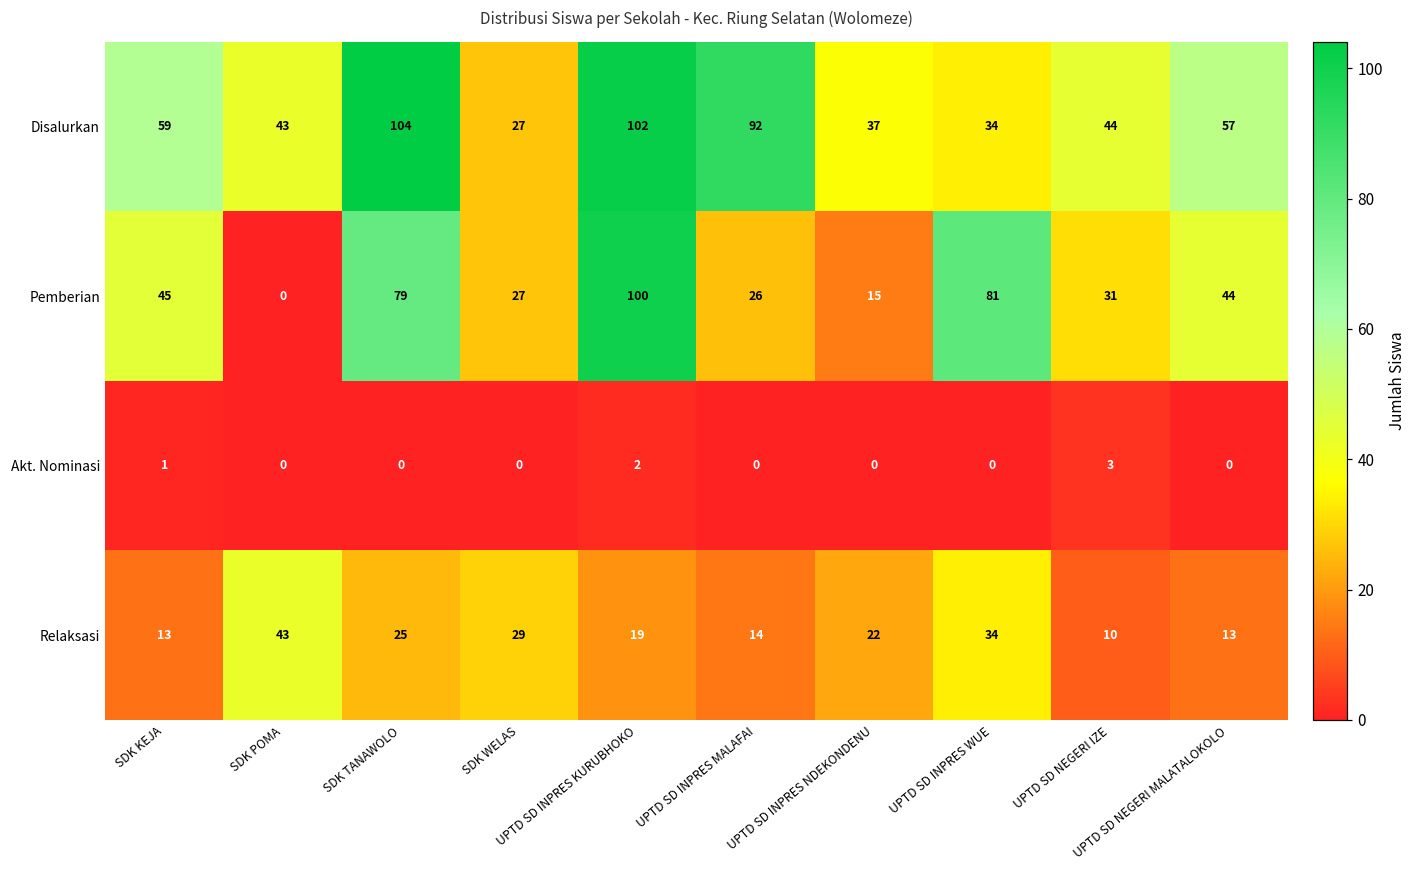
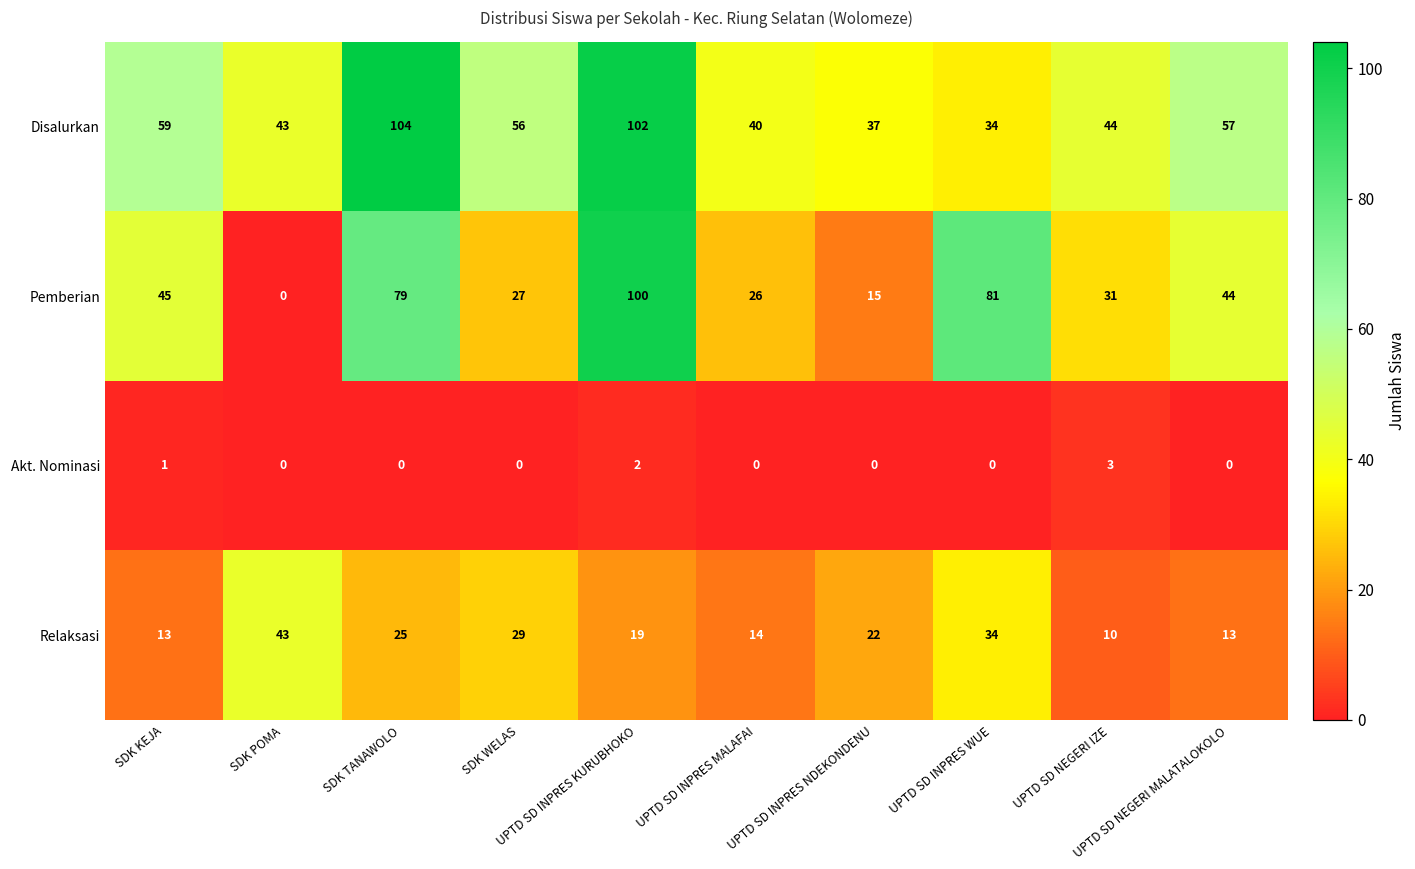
  {
    "Disalurkan": {
      "SDK KEJA": 59,
      "SDK POMA": 43,
      "SDK TANAWOLO": 104,
-     "SDK WELAS": 27,
+     "SDK WELAS": 56,
      "UPTD SD INPRES KURUBHOKO": 102,
-     "UPTD SD INPRES MALAFAI": 92,
+     "UPTD SD INPRES MALAFAI": 40,
      "UPTD SD INPRES NDEKONDENU": 37,
      "UPTD SD INPRES WUE": 34,
      "UPTD SD NEGERI IZE": 44,
      "UPTD SD NEGERI MALATALOKOLO": 57
    },
    "Pemberian": {
      "SDK KEJA": 45,
      "SDK POMA": 0,
      "SDK TANAWOLO": 79,
      "SDK WELAS": 27,
      "UPTD SD INPRES KURUBHOKO": 100,
      "UPTD SD INPRES MALAFAI": 26,
      "UPTD SD INPRES NDEKONDENU": 15,
      "UPTD SD INPRES WUE": 81,
      "UPTD SD NEGERI IZE": 31,
      "UPTD SD NEGERI MALATALOKOLO": 44
    },
    "Akt. Nominasi": {
      "SDK KEJA": 1,
      "SDK POMA": 0,
      "SDK TANAWOLO": 0,
      "SDK WELAS": 0,
      "UPTD SD INPRES KURUBHOKO": 2,
      "UPTD SD INPRES MALAFAI": 0,
      "UPTD SD INPRES NDEKONDENU": 0,
      "UPTD SD INPRES WUE": 0,
      "UPTD SD NEGERI IZE": 3,
      "UPTD SD NEGERI MALATALOKOLO": 0
    },
    "Relaksasi": {
      "SDK KEJA": 13,
      "SDK POMA": 43,
      "SDK TANAWOLO": 25,
      "SDK WELAS": 29,
      "UPTD SD INPRES KURUBHOKO": 19,
      "UPTD SD INPRES MALAFAI": 14,
      "UPTD SD INPRES NDEKONDENU": 22,
      "UPTD SD INPRES WUE": 34,
      "UPTD SD NEGERI IZE": 10,
      "UPTD SD NEGERI MALATALOKOLO": 13
    }
  }
